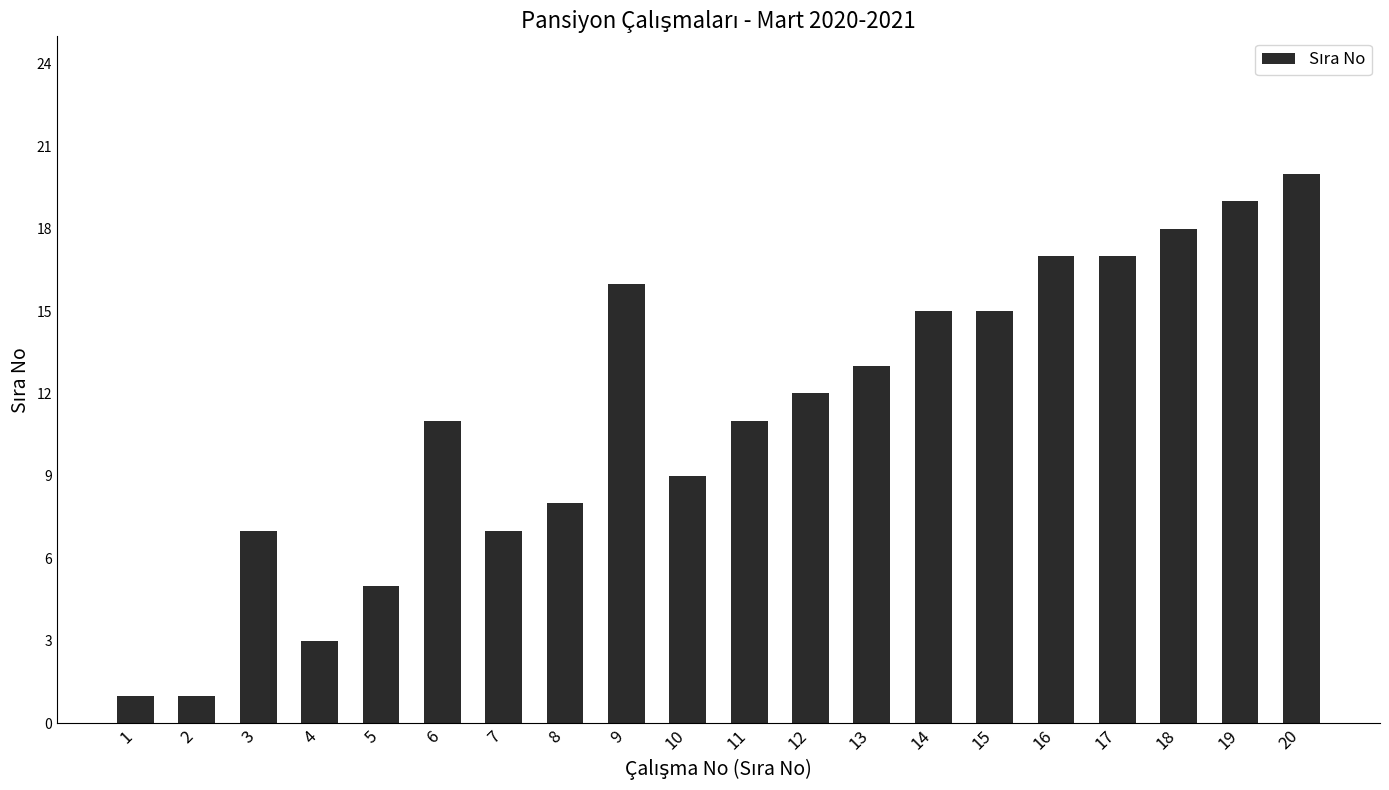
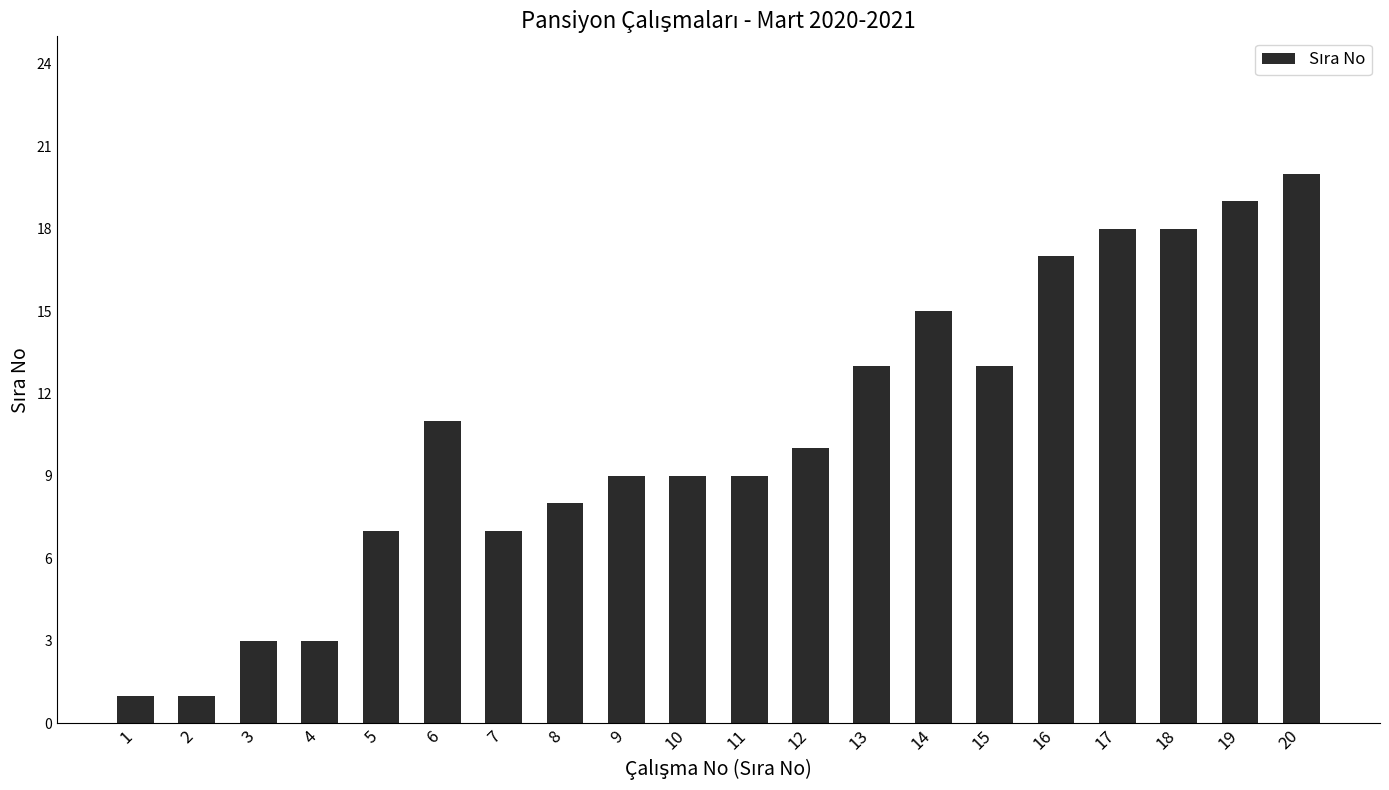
  {
    "1": 1,
    "2": 1,
-   "3": 7,
+   "3": 3,
    "4": 3,
-   "5": 5,
+   "5": 7,
    "6": 11,
    "7": 7,
    "8": 8,
-   "9": 16,
+   "9": 9,
    "10": 9,
-   "11": 11,
-   "12": 12,
+   "11": 9,
+   "12": 10,
    "13": 13,
    "14": 15,
-   "15": 15,
+   "15": 13,
    "16": 17,
-   "17": 17,
+   "17": 18,
    "18": 18,
    "19": 19,
    "20": 20
  }
